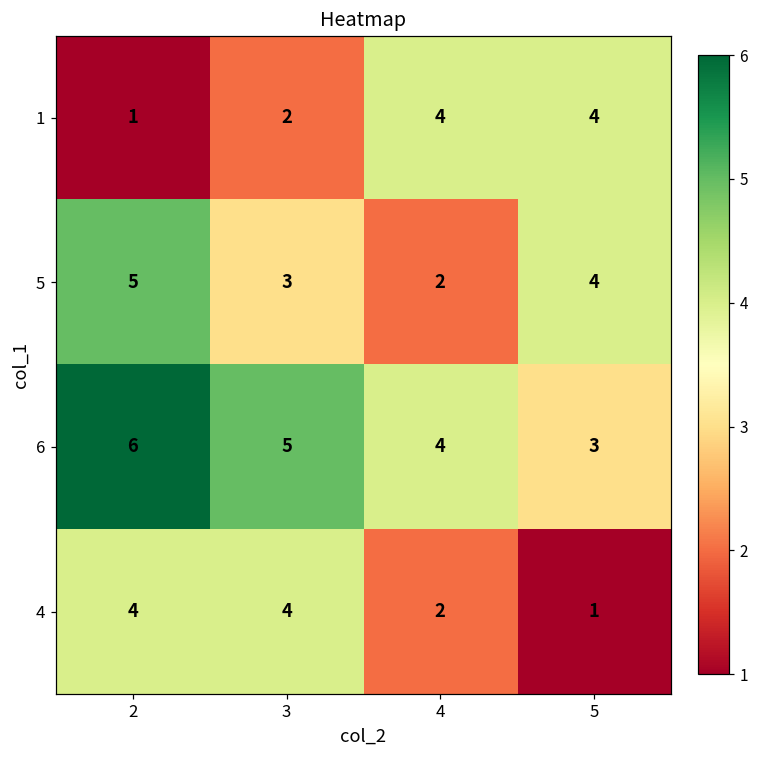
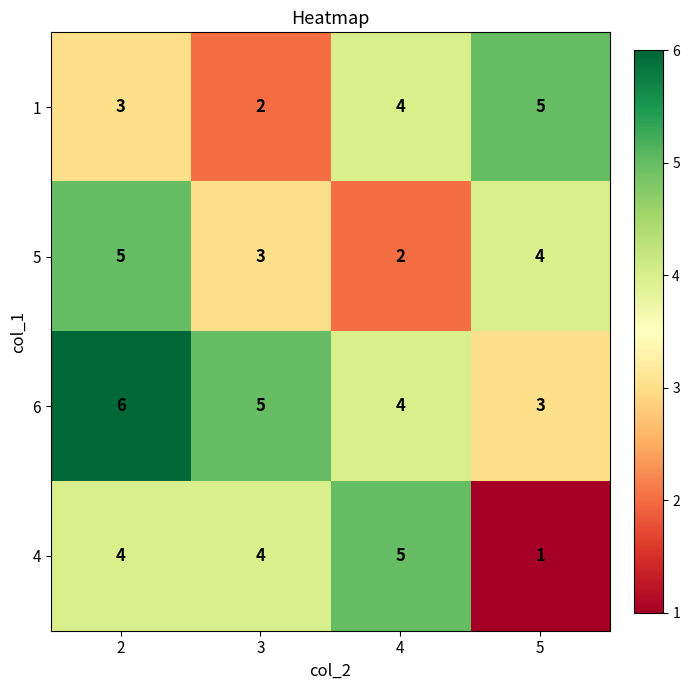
  {
    "1": {
-     "2": 1,
+     "2": 3,
      "3": 2,
      "4": 4,
-     "5": 4
+     "5": 5
    },
    "5": {
      "2": 5,
      "3": 3,
      "4": 2,
      "5": 4
    },
    "6": {
      "2": 6,
      "3": 5,
      "4": 4,
      "5": 3
    },
    "4": {
      "2": 4,
      "3": 4,
-     "4": 2,
+     "4": 5,
      "5": 1
    }
  }
